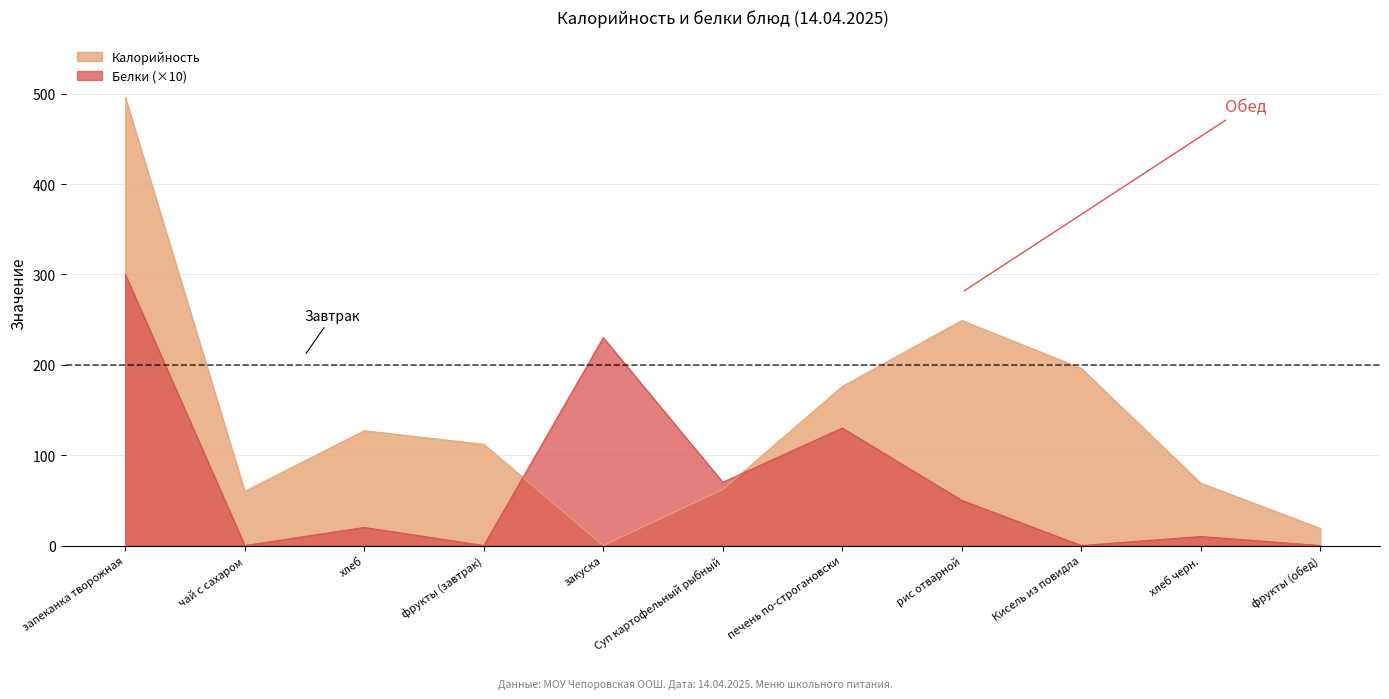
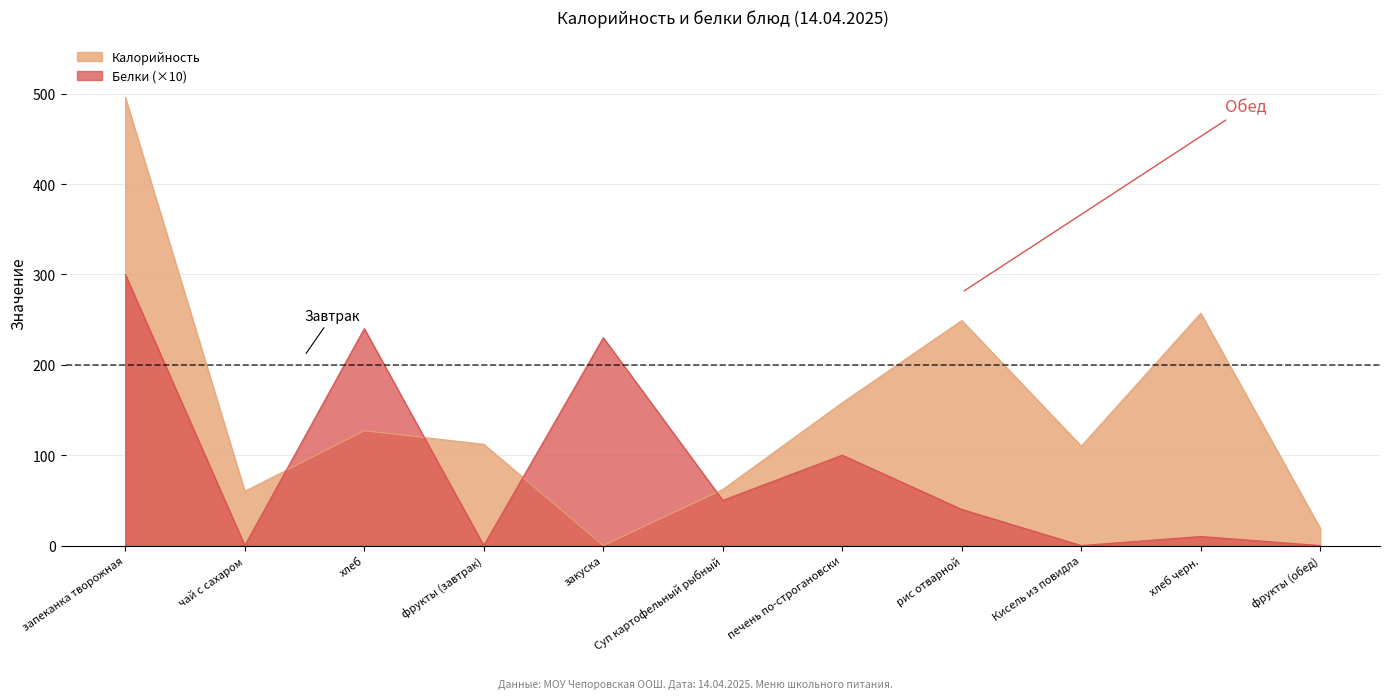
  {
    "Калорийность": {
      "запеканка творожная": 500,
      "чай с сахаром": 60,
      "хлеб": 130,
      "фрукты (завтрак)": 110,
      "закуска": 0,
      "Суп картофельный рыбный": 60,
-     "печень по-строгановски": 180,
+     "печень по-строгановски": 160,
      "рис отварной": 250,
-     "Кисель из повидла": 200,
-     "хлеб черн.": 70,
+     "Кисель из повидла": 110,
+     "хлеб черн.": 260,
      "фрукты (обед)": 20
    },
    "Белки (×10)": {
      "запеканка творожная": 300,
      "чай с сахаром": 0,
-     "хлеб": 20,
+     "хлеб": 240,
      "фрукты (завтрак)": 0,
      "закуска": 230,
-     "Суп картофельный рыбный": 70,
-     "печень по-строгановски": 130,
-     "рис отварной": 50,
+     "Суп картофельный рыбный": 50,
+     "печень по-строгановски": 100,
+     "рис отварной": 40,
      "Кисель из повидла": 0,
      "хлеб черн.": 10,
      "фрукты (обед)": 0
    }
  }
